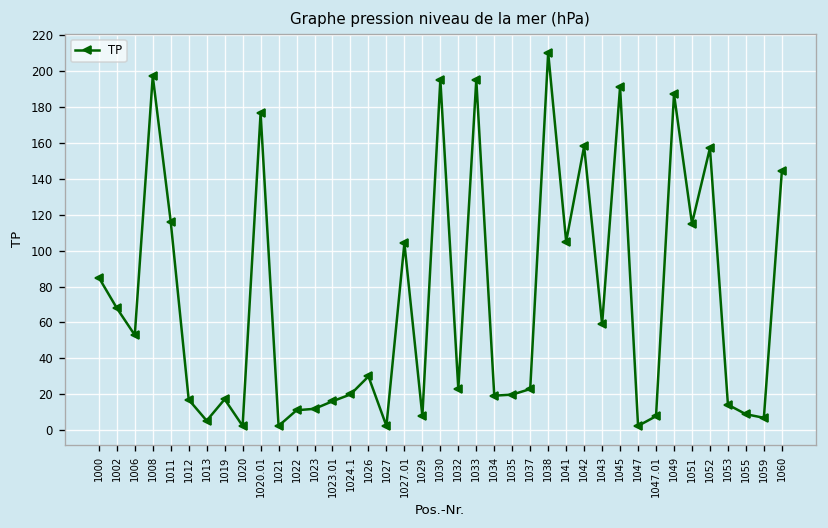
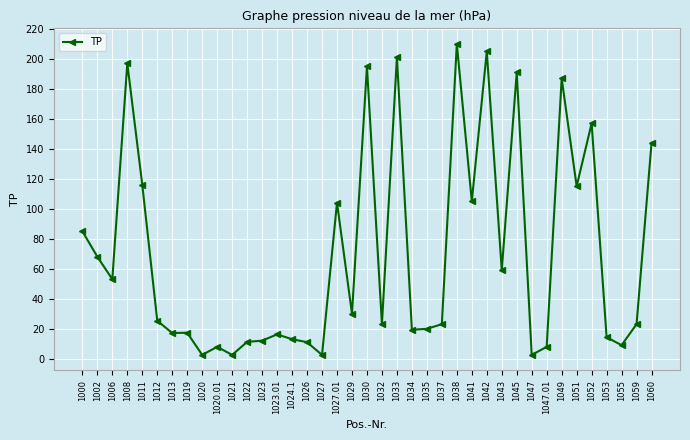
  {
    "1000": 85,
    "1002": 68,
    "1006": 53,
    "1008": 197,
    "1011": 116,
-   "1012": 17,
-   "1013": 5,
+   "1012": 25,
+   "1013": 17,
    "1019": 17,
    "1020": 3,
-   "1020.01": 177,
+   "1020.01": 8,
    "1021": 3,
    "1022": 11,
    "1023": 12,
    "1023.01": 16,
-   "1024.1": 20,
-   "1026": 30,
+   "1024.1": 13,
+   "1026": 11,
    "1027": 3,
    "1027.01": 104,
-   "1029": 8,
+   "1029": 30,
    "1030": 195,
    "1032": 23,
-   "1033": 195,
+   "1033": 201,
    "1034": 19,
    "1035": 20,
    "1037": 23,
    "1038": 210,
    "1041": 105,
-   "1042": 158,
+   "1042": 205,
    "1043": 59,
    "1045": 191,
    "1047": 3,
    "1047.01": 8,
    "1049": 187,
    "1051": 115,
    "1052": 157,
    "1053": 14,
    "1055": 9,
-   "1059": 7,
+   "1059": 23,
    "1060": 144
  }
